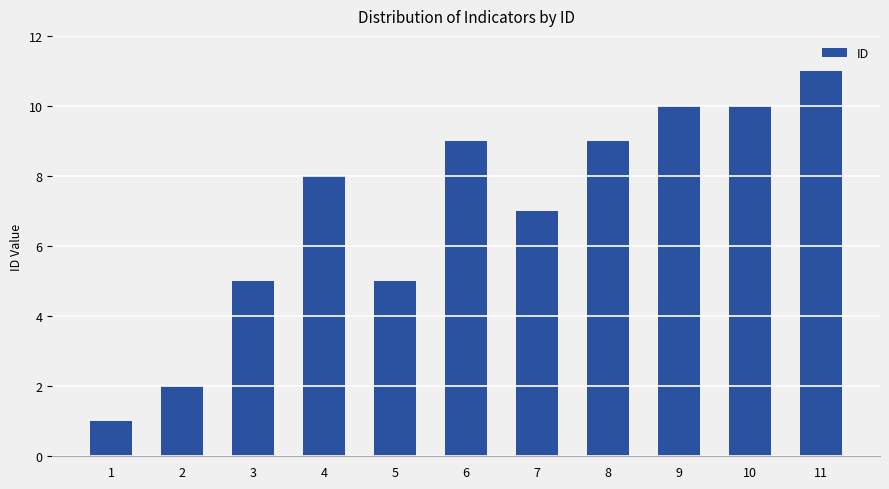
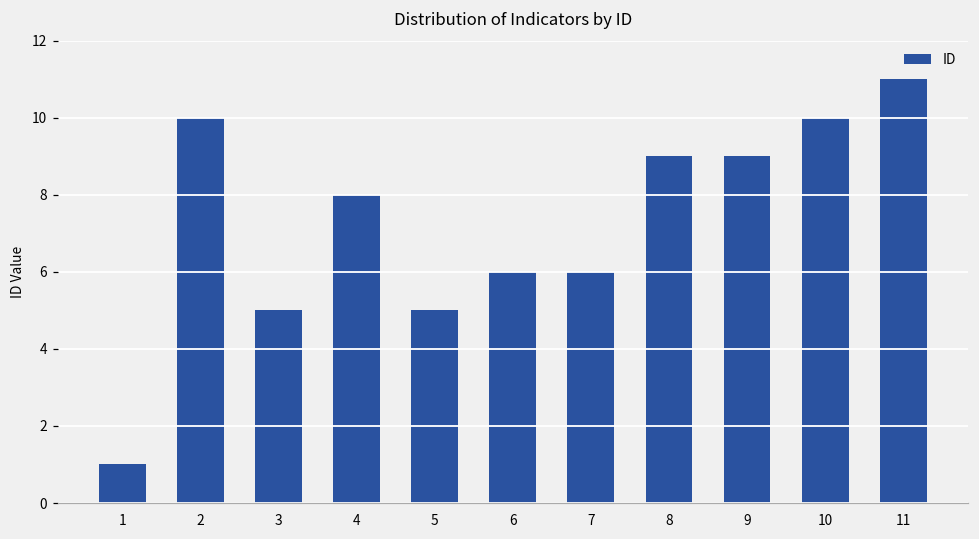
  {
    "1": 1,
-   "2": 2,
+   "2": 10,
    "3": 5,
    "4": 8,
    "5": 5,
-   "6": 9,
-   "7": 7,
+   "6": 6,
+   "7": 6,
    "8": 9,
-   "9": 10,
+   "9": 9,
    "10": 10,
    "11": 11
  }
